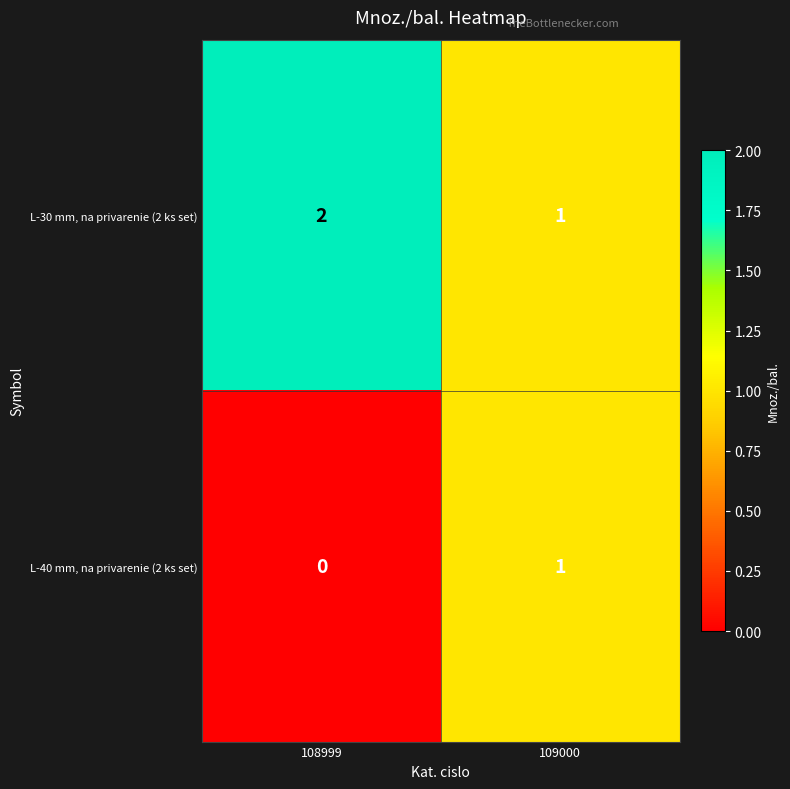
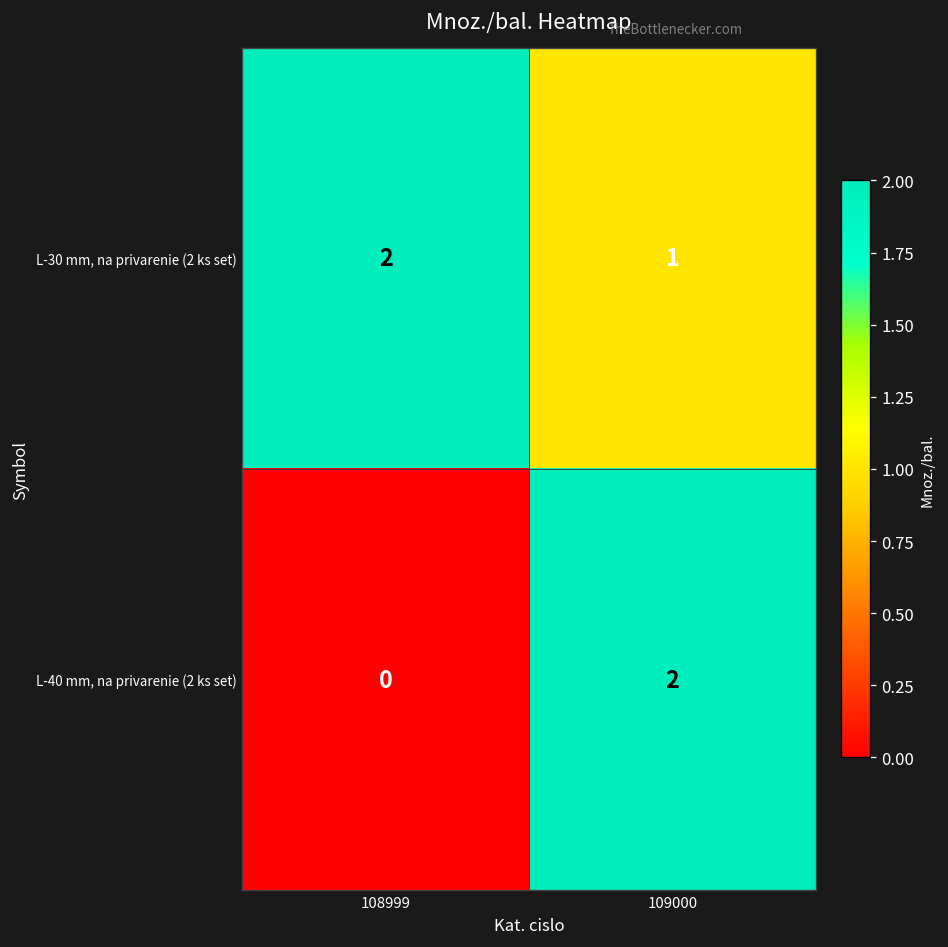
  {
    "L-30 mm, na privarenie (2 ks set)": {
      "108999": 2,
      "109000": 1
    },
    "L-40 mm, na privarenie (2 ks set)": {
      "108999": 0,
-     "109000": 1
+     "109000": 2
    }
  }
